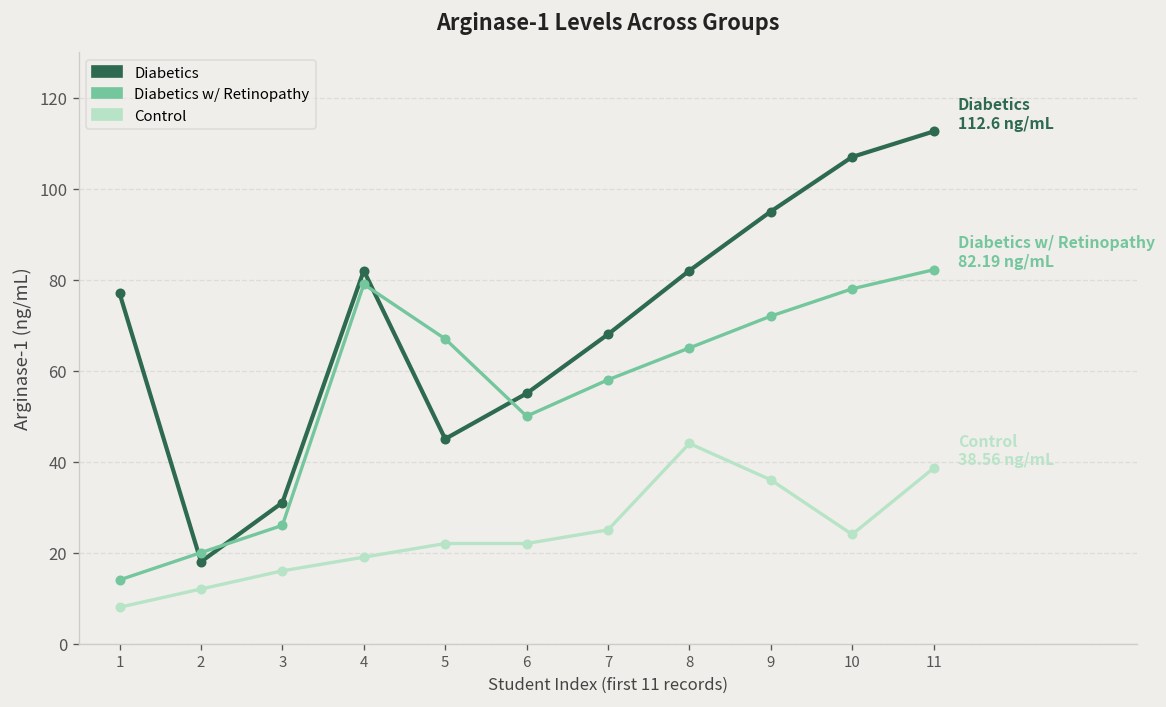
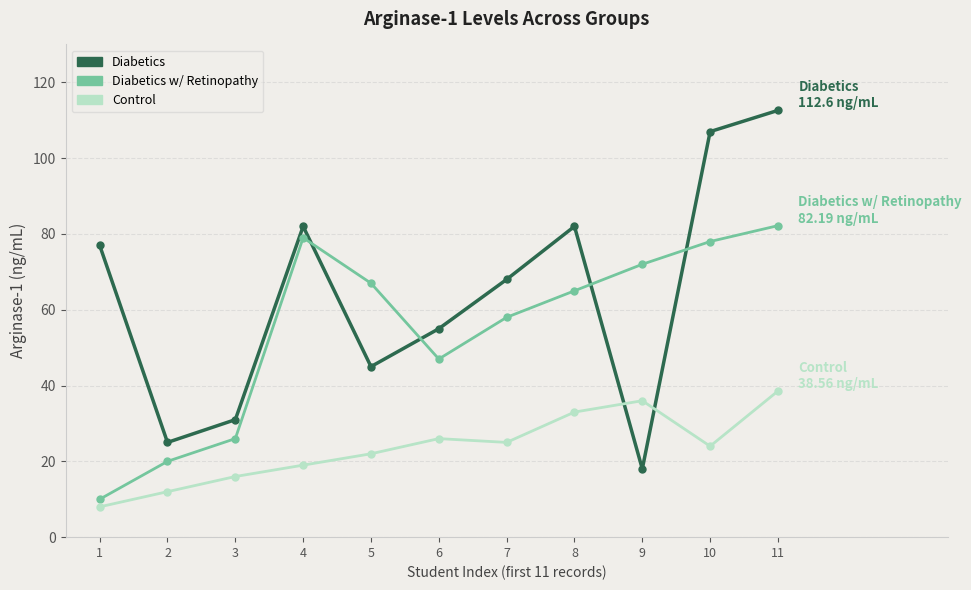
  {
    "Diabetics": {
      "1": 77,
-     "2": 18,
+     "2": 25,
      "3": 31,
      "4": 82,
      "5": 45,
      "6": 55,
      "7": 68,
      "8": 82,
-     "9": 95,
+     "9": 18,
      "10": 107
    },
    "Diabetics w/ Retinopathy": {
-     "1": 14,
+     "1": 10,
      "2": 20,
      "3": 26,
      "4": 79,
      "5": 67,
-     "6": 50,
+     "6": 47,
      "7": 58,
      "8": 65,
      "9": 72,
      "10": 78
    },
    "Control": {
      "1": 8,
      "2": 12,
      "3": 16,
      "4": 19,
      "5": 22,
-     "6": 22,
+     "6": 26,
      "7": 25,
-     "8": 44,
+     "8": 33,
      "9": 36,
      "10": 24
    }
  }
